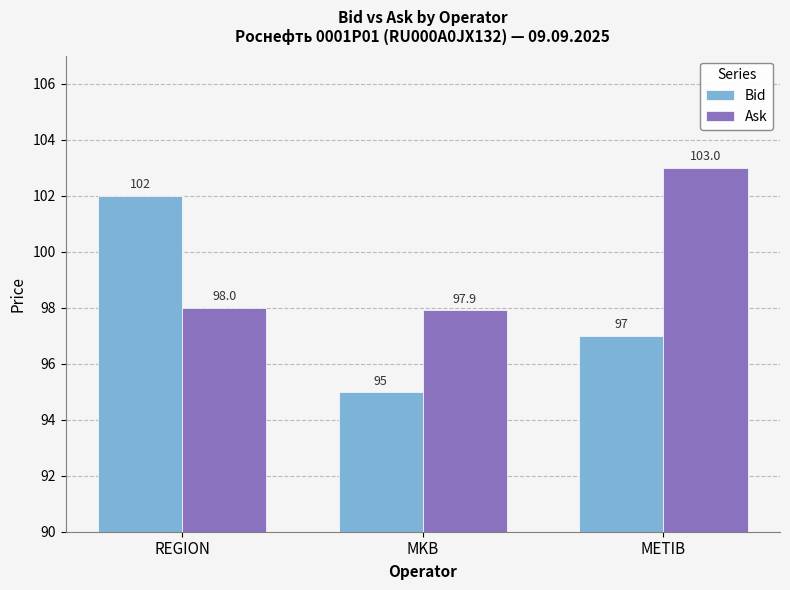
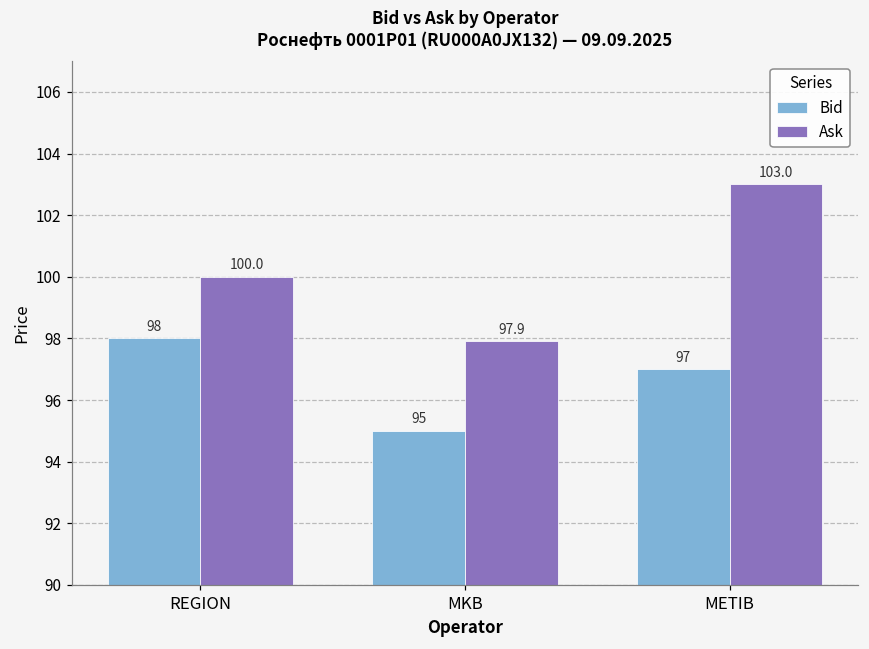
  {
    "Bid": {
-     "REGION": 102,
+     "REGION": 98,
      "MKB": 95,
      "METIB": 97
    },
    "Ask": {
-     "REGION": 98.0,
+     "REGION": 100.0,
      "MKB": 97.9,
      "METIB": 103.0
    }
  }
